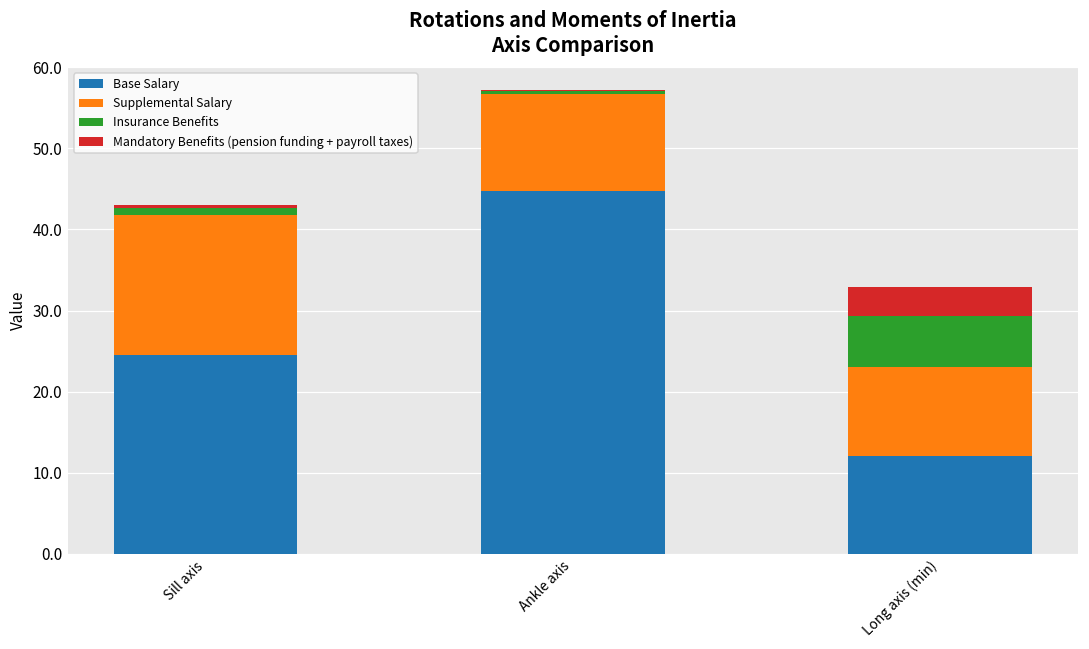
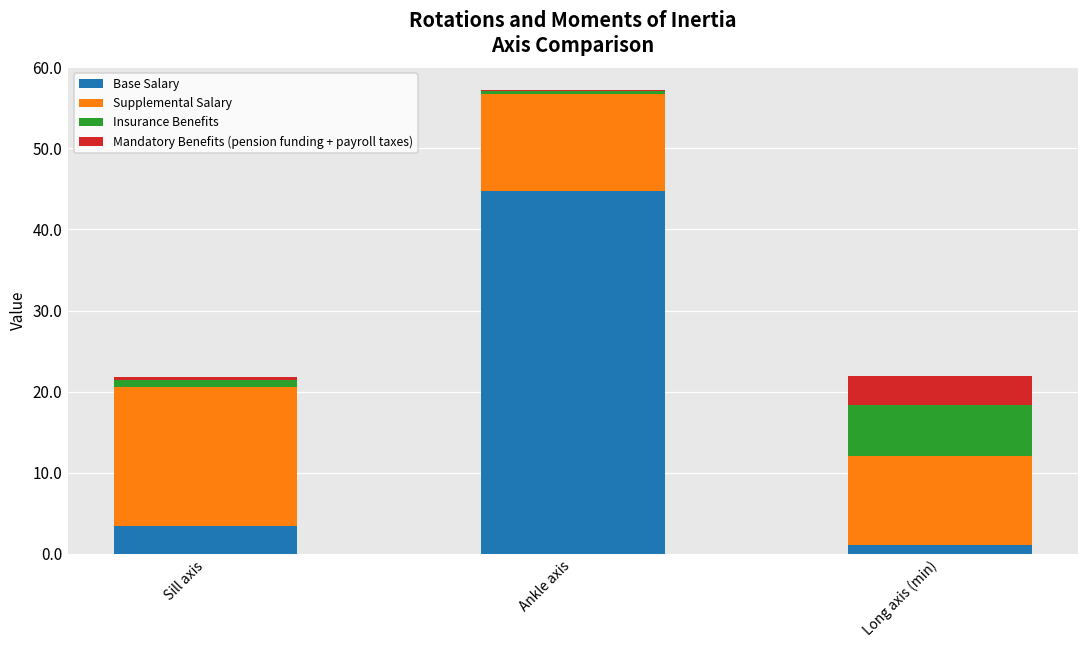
  {
    "Base Salary": {
-     "Sill axis": 25,
+     "Sill axis": 3,
      "Ankle axis": 45,
-     "Long axis (min)": 12
+     "Long axis (min)": 1
    },
    "Supplemental Salary": {
      "Sill axis": 17,
      "Ankle axis": 12,
      "Long axis (min)": 11
    },
    "Insurance Benefits": {
      "Sill axis": 1,
      "Ankle axis": 0,
      "Long axis (min)": 6
    },
    "Mandatory Benefits (pension funding + payroll taxes)": {
      "Sill axis": 0,
      "Long axis (min)": 4
    }
  }
